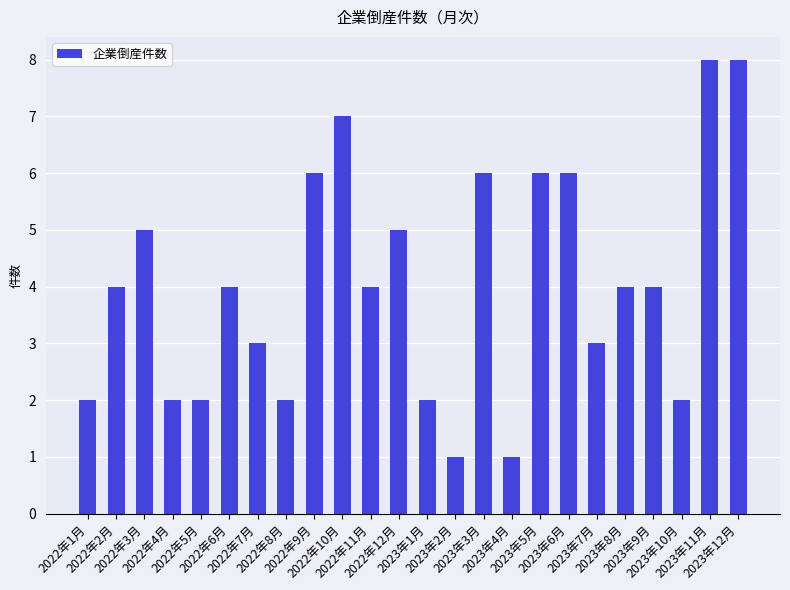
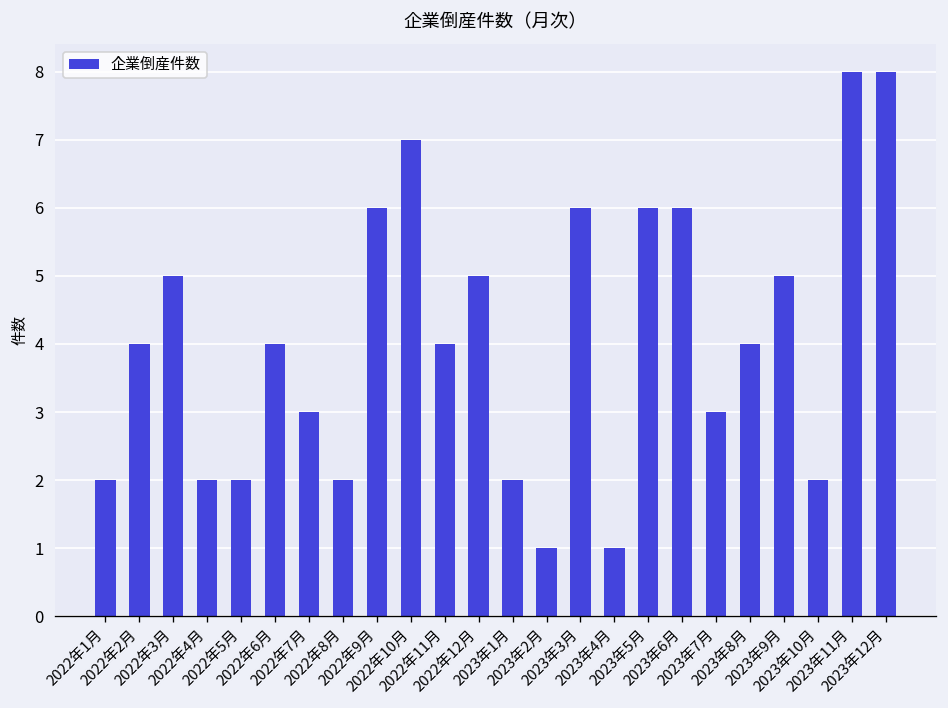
  {
    "2022年1月": 2,
    "2022年2月": 4,
    "2022年3月": 5,
    "2022年4月": 2,
    "2022年5月": 2,
    "2022年6月": 4,
    "2022年7月": 3,
    "2022年8月": 2,
    "2022年9月": 6,
    "2022年10月": 7,
    "2022年11月": 4,
    "2022年12月": 5,
    "2023年1月": 2,
    "2023年2月": 1,
    "2023年3月": 6,
    "2023年4月": 1,
    "2023年5月": 6,
    "2023年6月": 6,
    "2023年7月": 3,
    "2023年8月": 4,
-   "2023年9月": 4,
+   "2023年9月": 5,
    "2023年10月": 2,
    "2023年11月": 8,
    "2023年12月": 8
  }
